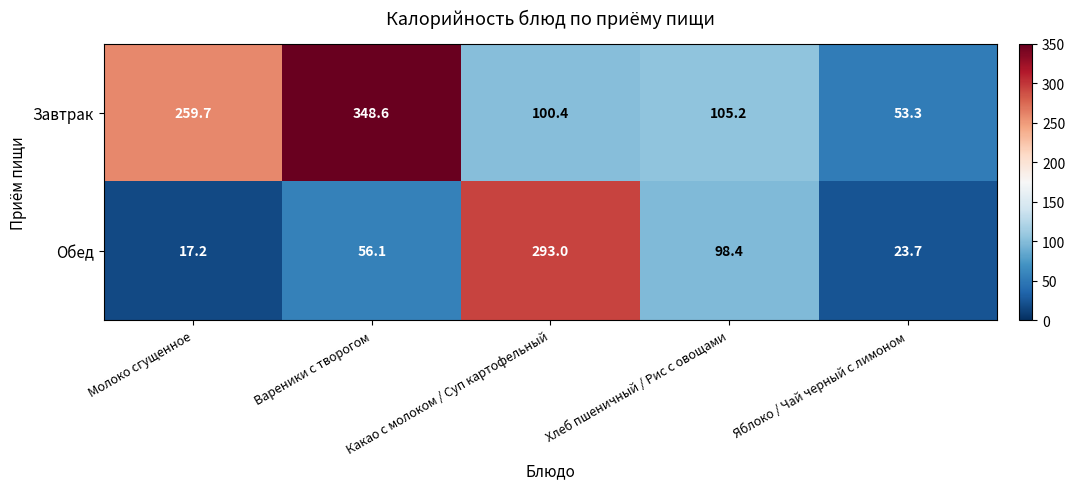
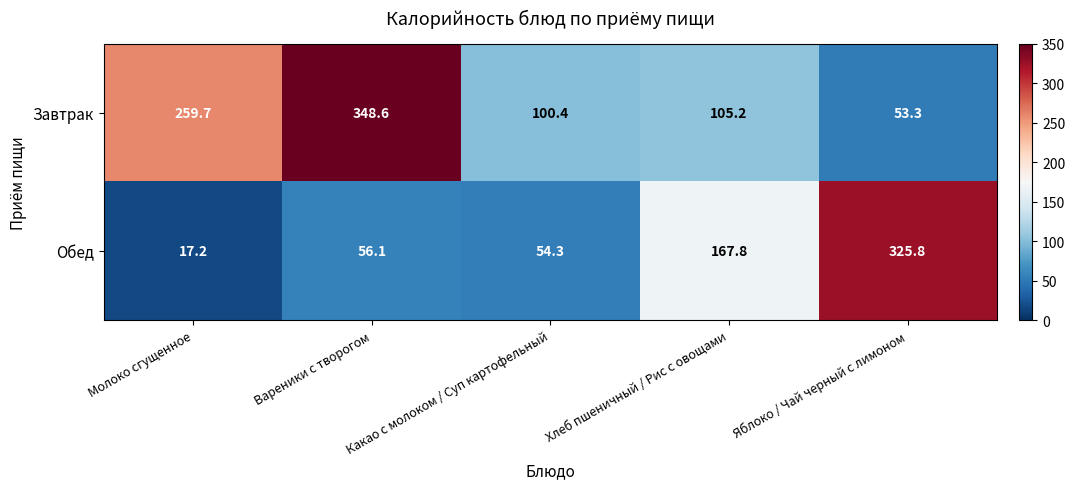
  {
    "Завтрак": {
      "Молоко сгущенное": 259.7,
      "Вареники с творогом": 348.6,
      "Какао с молоком / Суп картофельный": 100.4,
      "Хлеб пшеничный / Рис с овощами": 105.2,
      "Яблоко / Чай черный с лимоном": 53.3
    },
    "Обед": {
      "Молоко сгущенное": 17.2,
      "Вареники с творогом": 56.1,
-     "Какао с молоком / Суп картофельный": 293.0,
-     "Хлеб пшеничный / Рис с овощами": 98.4,
-     "Яблоко / Чай черный с лимоном": 23.7
+     "Какао с молоком / Суп картофельный": 54.3,
+     "Хлеб пшеничный / Рис с овощами": 167.8,
+     "Яблоко / Чай черный с лимоном": 325.8
    }
  }
